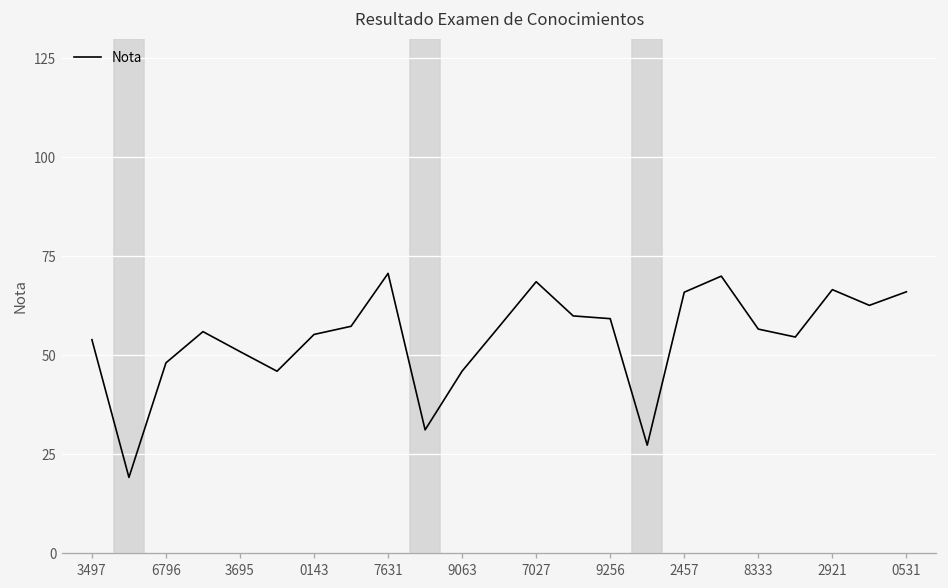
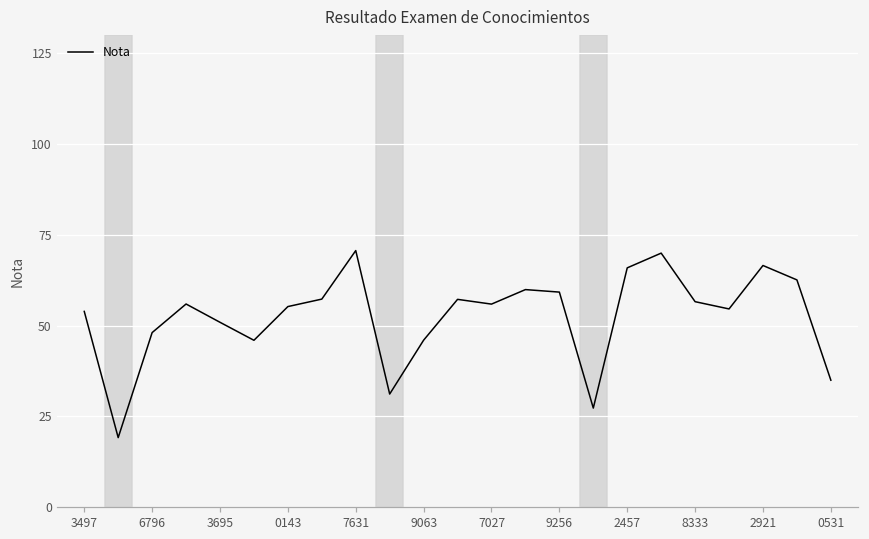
  {
    "3497": 54,
    "6796": 48,
    "3695": 51,
    "0143": 55,
    "7631": 71,
    "9063": 46,
-   "7027": 69,
+   "7027": 56,
    "9256": 59,
    "2457": 66,
    "8333": 57,
    "2921": 67,
-   "0531": 66
+   "0531": 35
  }
